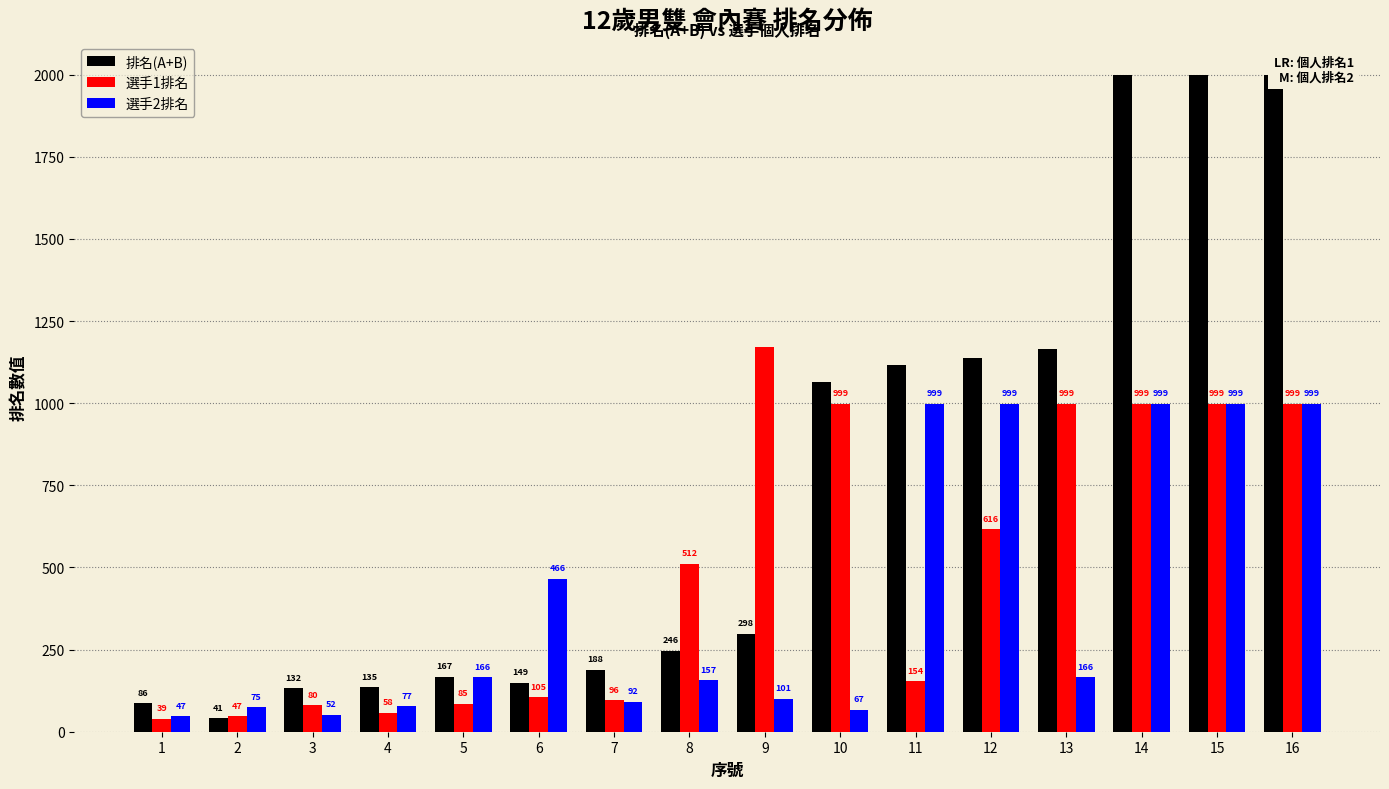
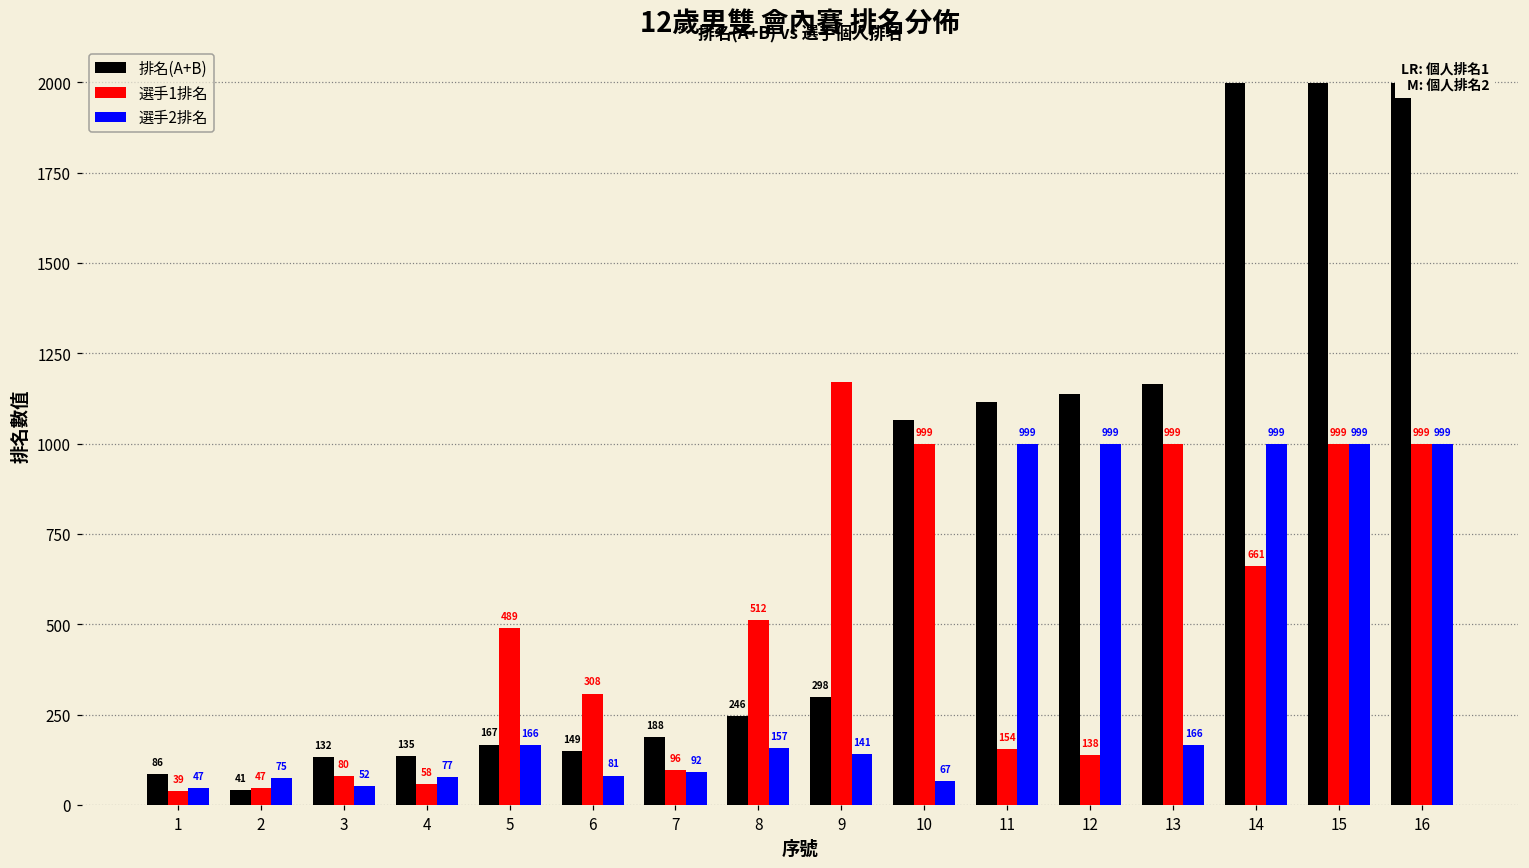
  {
    "排名(A+B)": {
      "1": 86,
      "2": 41,
      "3": 132,
      "4": 135,
      "5": 167,
      "6": 149,
      "7": 188,
      "8": 246,
      "9": 298
    },
    "選手1排名": {
      "1": 39,
      "2": 47,
      "3": 80,
      "4": 58,
-     "5": 85,
-     "6": 105,
+     "5": 489,
+     "6": 308,
      "7": 96,
      "8": 512,
      "10": 999,
      "11": 154,
-     "12": 616,
+     "12": 138,
      "13": 999,
-     "14": 999,
+     "14": 661,
      "15": 999,
      "16": 999
    },
    "選手2排名": {
      "1": 47,
      "2": 75,
      "3": 52,
      "4": 77,
      "5": 166,
-     "6": 466,
+     "6": 81,
      "7": 92,
      "8": 157,
-     "9": 101,
+     "9": 141,
      "10": 67,
      "11": 999,
      "12": 999,
      "13": 166,
      "14": 999,
      "15": 999,
      "16": 999
    }
  }
